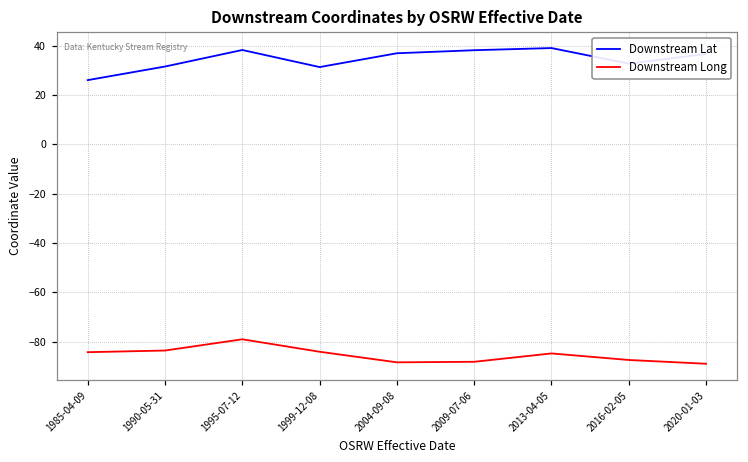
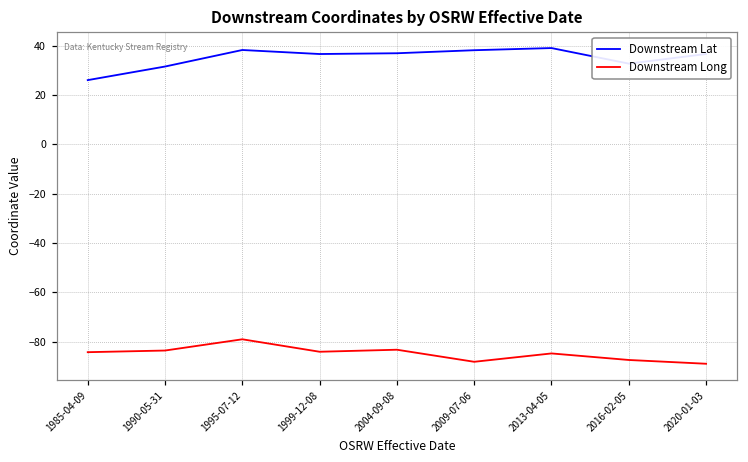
  {
    "Downstream Lat": {
      "1985-04-09": 26,
      "1990-05-31": 32,
      "1995-07-12": 38,
-     "1999-12-08": 31,
+     "1999-12-08": 37,
      "2004-09-08": 37,
      "2009-07-06": 38,
      "2013-04-05": 39
    },
    "Downstream Long": {
      "1985-04-09": -84,
      "1990-05-31": -84,
      "1995-07-12": -79,
      "1999-12-08": -84,
-     "2004-09-08": -88,
+     "2004-09-08": -83,
      "2009-07-06": -88,
      "2013-04-05": -85,
      "2016-02-05": -87,
      "2020-01-03": -89
    }
  }
